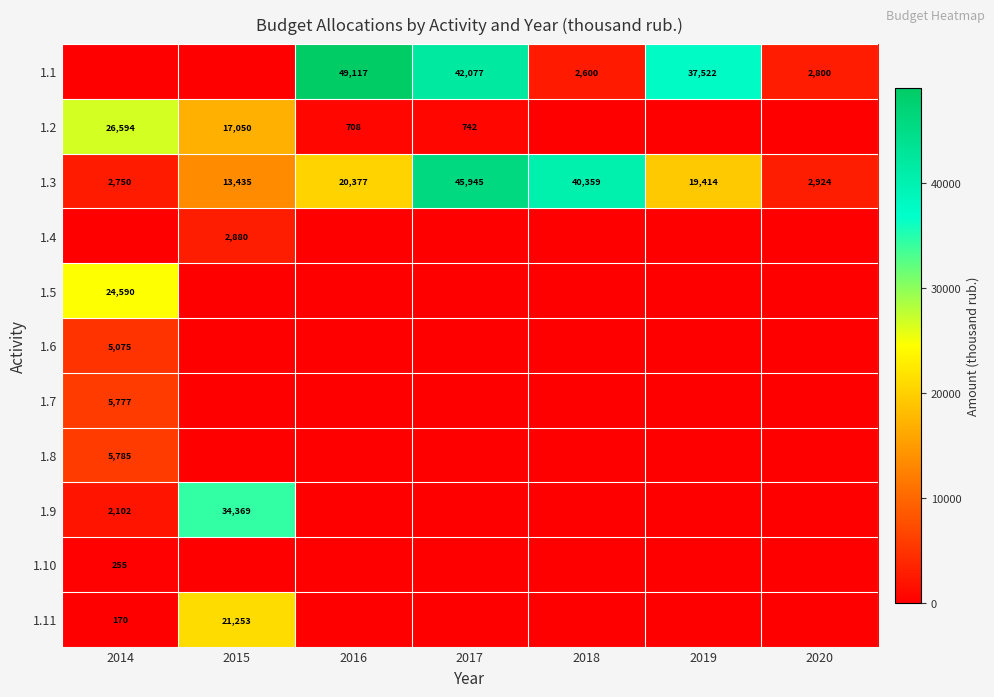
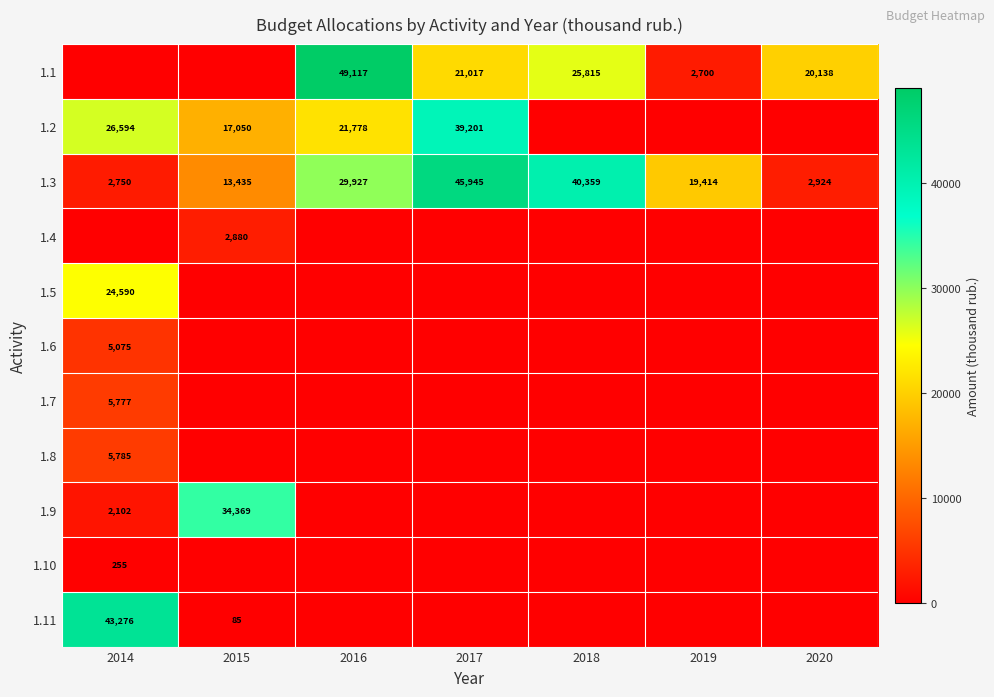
  {
    "1.1": {
      "2016": "49,117",
-     "2017": "42,077",
-     "2018": "2,600",
-     "2019": "37,522",
-     "2020": "2,800"
+     "2017": "21,017",
+     "2018": "25,815",
+     "2019": "2,700",
+     "2020": "20,138"
    },
    "1.2": {
      "2014": "26,594",
      "2015": "17,050",
-     "2016": "708",
-     "2017": "742"
+     "2016": "21,778",
+     "2017": "39,201"
    },
    "1.3": {
      "2014": "2,750",
      "2015": "13,435",
-     "2016": "20,377",
+     "2016": "29,927",
      "2017": "45,945",
      "2018": "40,359",
      "2019": "19,414",
      "2020": "2,924"
    },
    "1.4": {
      "2015": "2,880"
    },
    "1.5": {
      "2014": "24,590"
    },
    "1.6": {
      "2014": "5,075"
    },
    "1.7": {
      "2014": "5,777"
    },
    "1.8": {
      "2014": "5,785"
    },
    "1.9": {
      "2014": "2,102",
      "2015": "34,369"
    },
    "1.10": {
      "2014": "255"
    },
    "1.11": {
-     "2014": "170",
-     "2015": "21,253"
+     "2014": "43,276",
+     "2015": "85"
    }
  }
